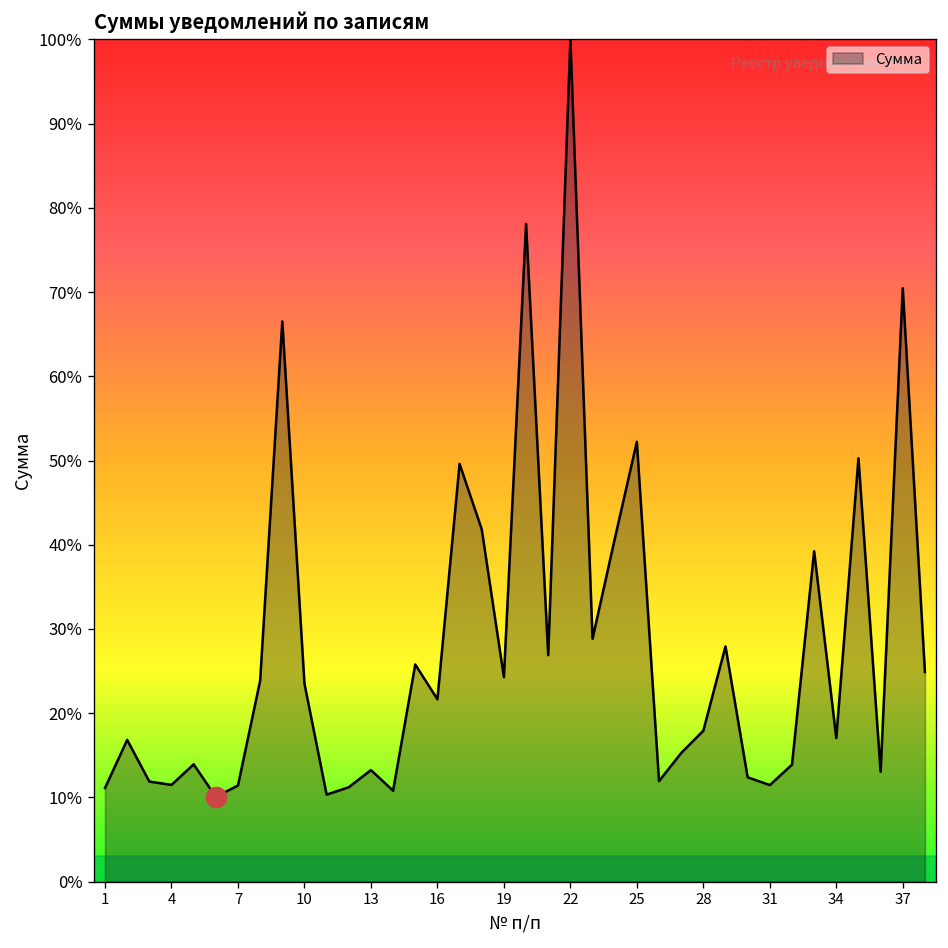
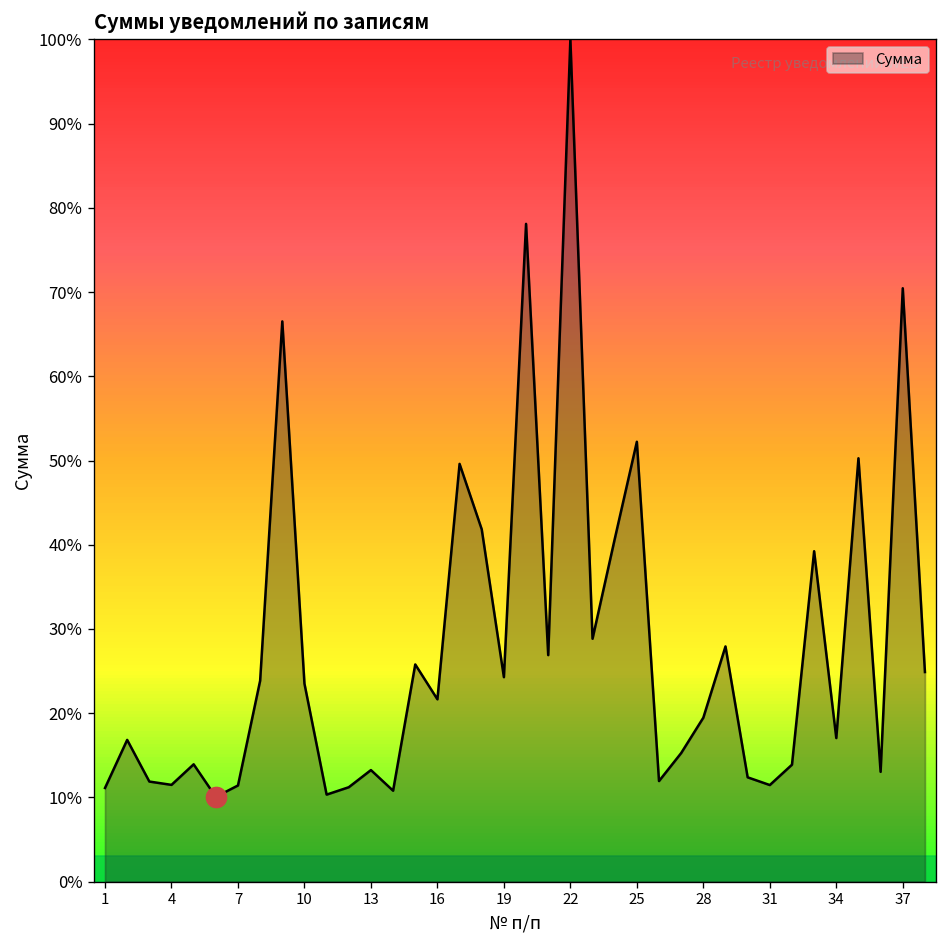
  {
    "Сумма": {
      "1": "11%",
      "4": "11%",
      "7": "11%",
      "10": "24%",
      "13": "13%",
      "16": "22%",
      "19": "24%",
      "22": "100%",
      "25": "52%",
-     "28": "18%",
+     "28": "19%",
      "31": "11%",
      "34": "17%",
      "37": "70%"
    }
  }
